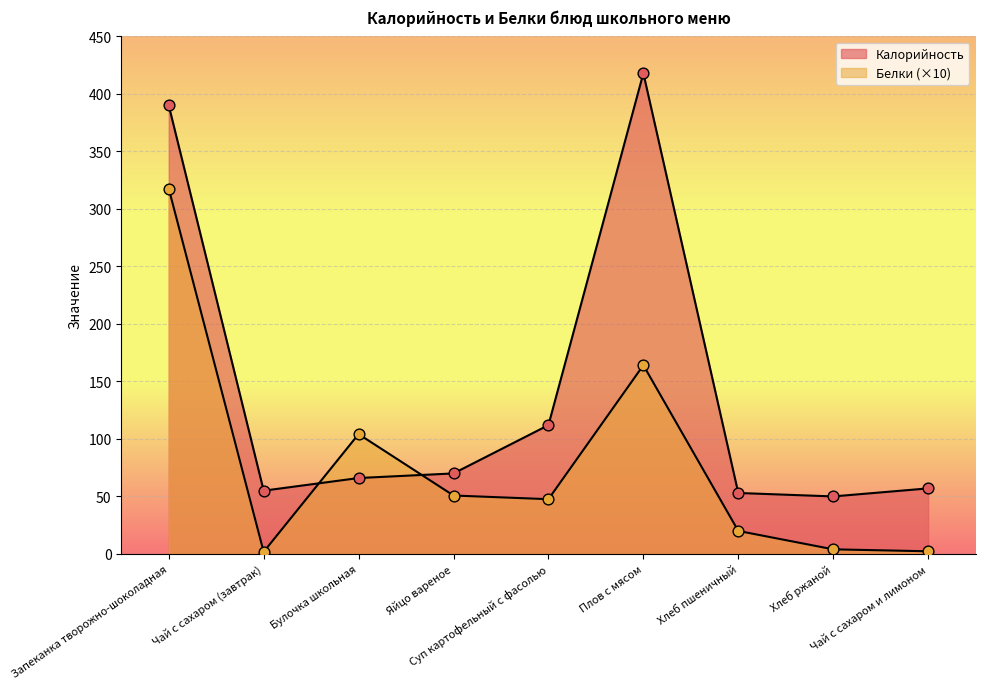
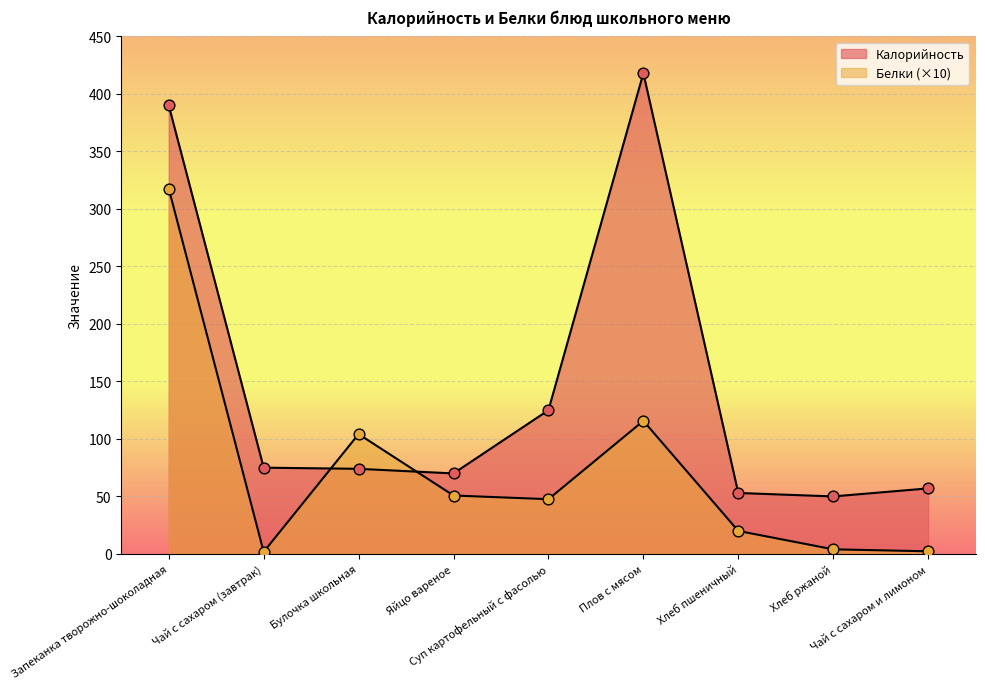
  {
    "Калорийность": {
      "Запеканка творожно-шоколадная": 390,
-     "Чай с сахаром (завтрак)": 55,
-     "Булочка школьная": 66,
+     "Чай с сахаром (завтрак)": 75,
+     "Булочка школьная": 74,
      "Яйцо вареное": 70,
-     "Суп картофельный с фасолью": 112,
+     "Суп картофельный с фасолью": 125,
      "Плов с мясом": 418,
      "Хлеб пшеничный": 53,
      "Хлеб ржаной": 50,
      "Чай с сахаром и лимоном": 57
    },
    "Белки (×10)": {
      "Запеканка творожно-шоколадная": 318,
      "Чай с сахаром (завтрак)": 2,
      "Булочка школьная": 104,
      "Яйцо вареное": 51,
      "Суп картофельный с фасолью": 48,
-     "Плов с мясом": 164,
+     "Плов с мясом": 116,
      "Хлеб пшеничный": 20,
      "Хлеб ржаной": 4,
      "Чай с сахаром и лимоном": 2
    }
  }
